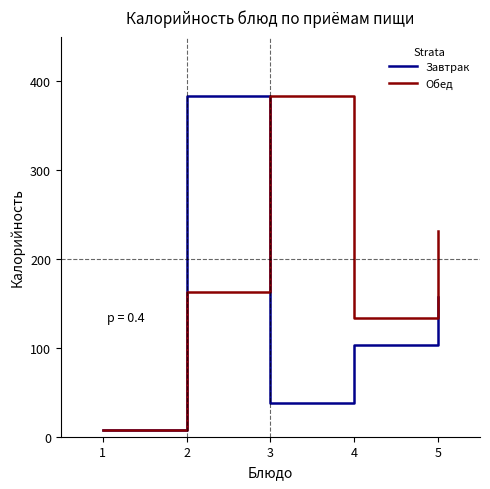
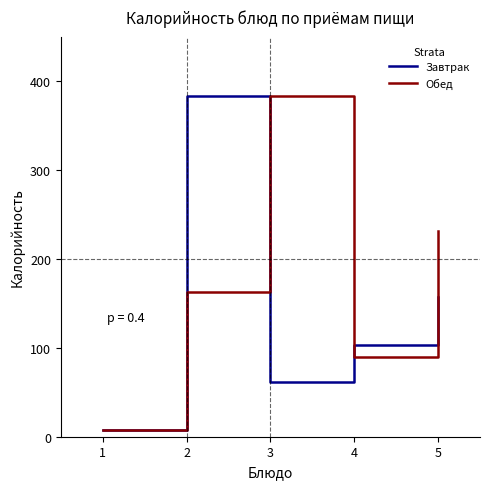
  {
    "Завтрак": {
      "2": 380,
-     "3": 40,
+     "3": 60,
      "4": 100,
      "5": 160
    },
    "Обед": {
      "2": 160,
      "3": 380,
-     "4": 130,
+     "4": 90,
      "5": 230
    }
  }
